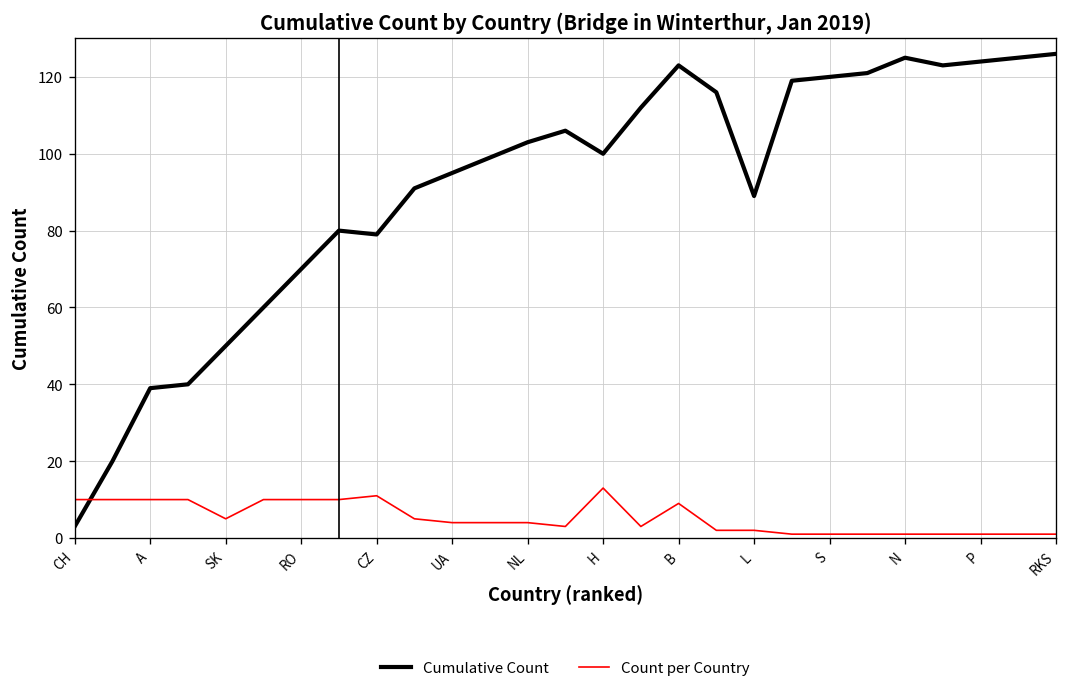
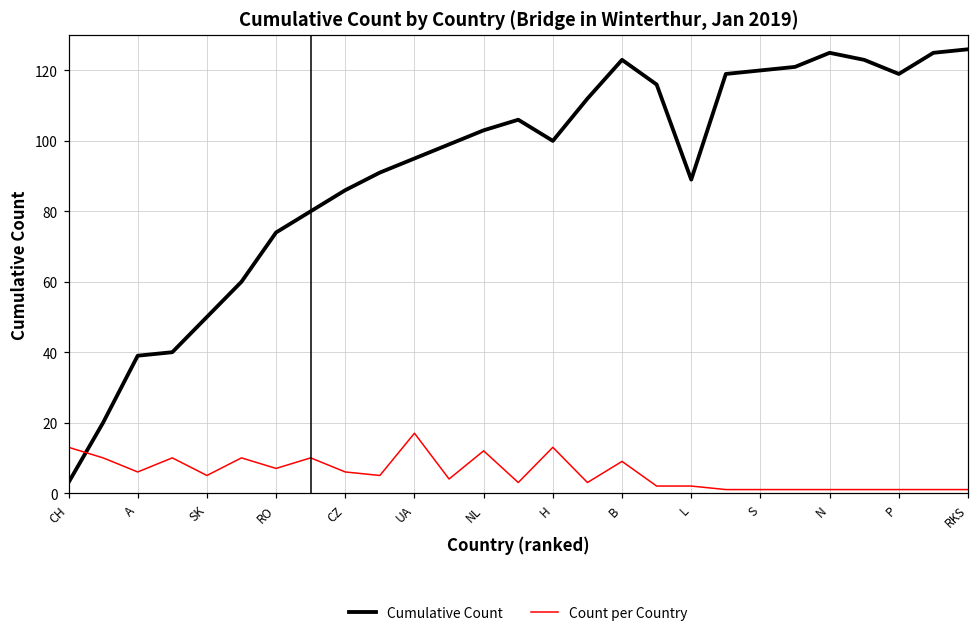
  {
    "Cumulative Count": {
      "CH": 3,
      "A": 39,
      "SK": 50,
-     "RO": 70,
-     "CZ": 79,
+     "RO": 74,
+     "CZ": 86,
      "UA": 95,
      "NL": 103,
      "H": 100,
      "B": 123,
      "L": 89,
      "S": 120,
      "N": 125,
-     "P": 124,
+     "P": 119,
      "RKS": 126
    },
    "Count per Country": {
-     "CH": 10,
-     "A": 10,
+     "CH": 13,
+     "A": 6,
      "SK": 5,
-     "RO": 10,
-     "CZ": 11,
-     "UA": 4,
-     "NL": 4,
+     "RO": 7,
+     "CZ": 6,
+     "UA": 17,
+     "NL": 12,
      "H": 13,
      "B": 9,
      "L": 2,
      "S": 1,
      "N": 1,
      "P": 1,
      "RKS": 1
    }
  }
